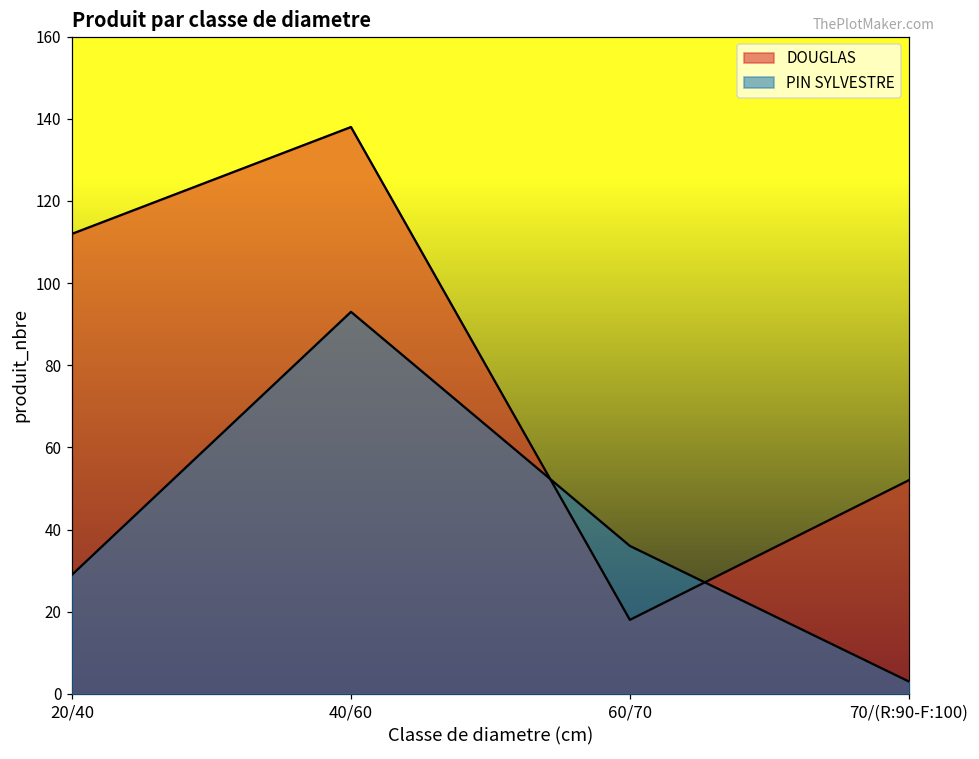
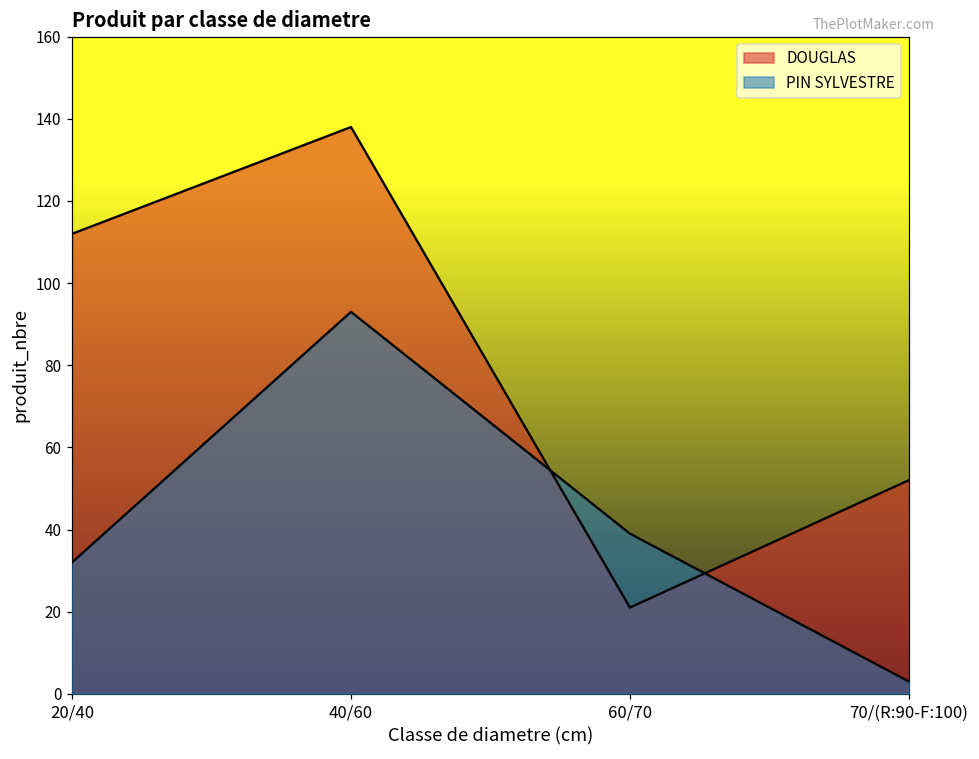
  {
    "DOUGLAS": {
      "20/40": 112,
      "40/60": 138,
-     "60/70": 18,
+     "60/70": 21,
      "70/(R:90-F:100)": 52
    },
    "PIN SYLVESTRE": {
-     "20/40": 29,
+     "20/40": 32,
      "40/60": 93,
-     "60/70": 36,
+     "60/70": 39,
      "70/(R:90-F:100)": 3
    }
  }
